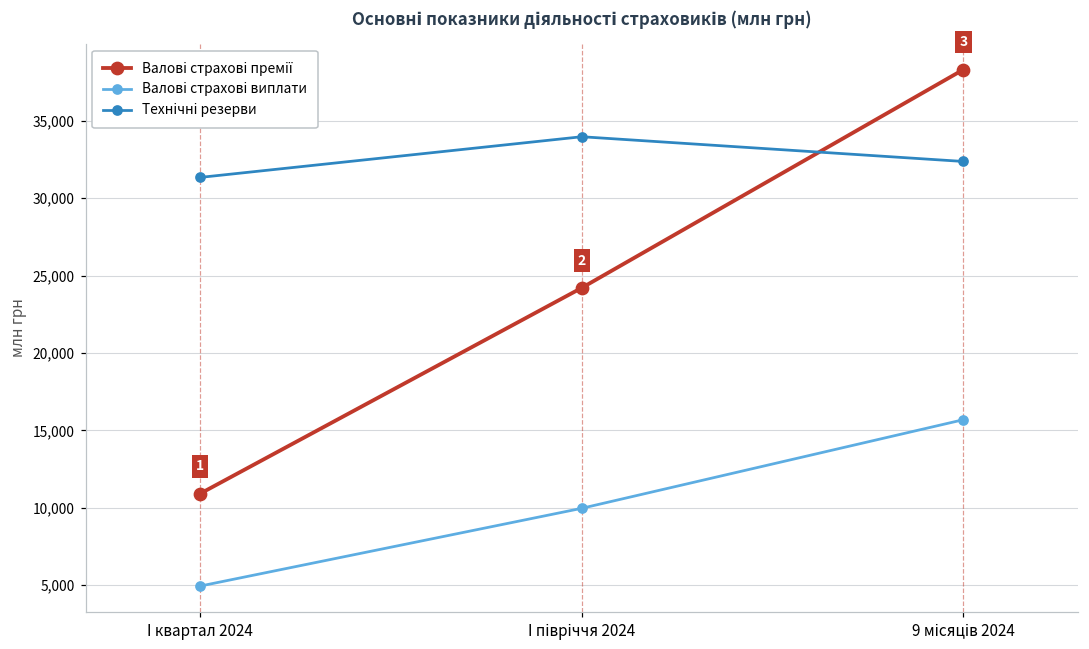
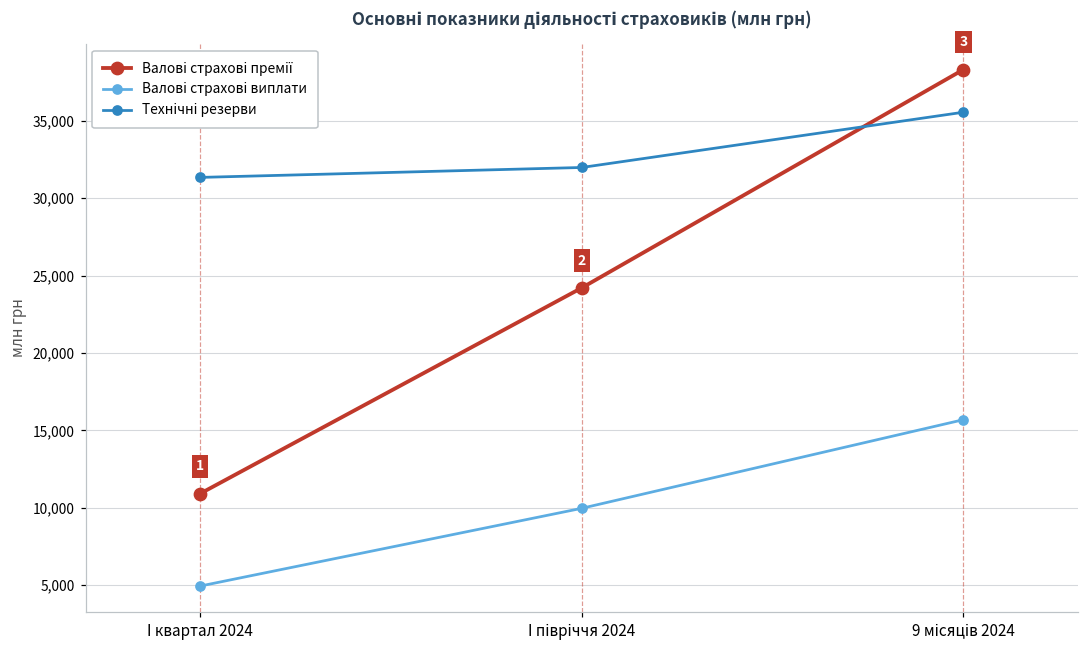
  {
    "Валові страхові виплати": {
      "І квартал 2024": "4,900",
      "І півріччя 2024": "10,000",
      "9 місяців 2024": "15,700"
    },
    "Технічні резерви": {
      "І квартал 2024": "31,300",
-     "І півріччя 2024": "34,000",
-     "9 місяців 2024": "32,400"
+     "І півріччя 2024": "32,000",
+     "9 місяців 2024": "35,500"
    }
  }
